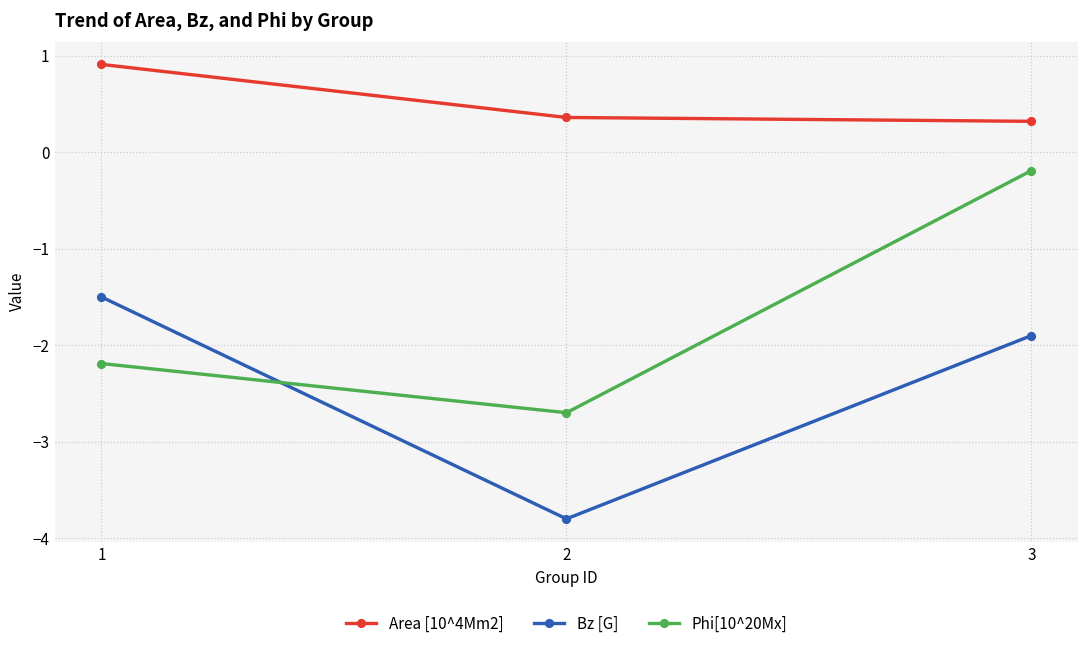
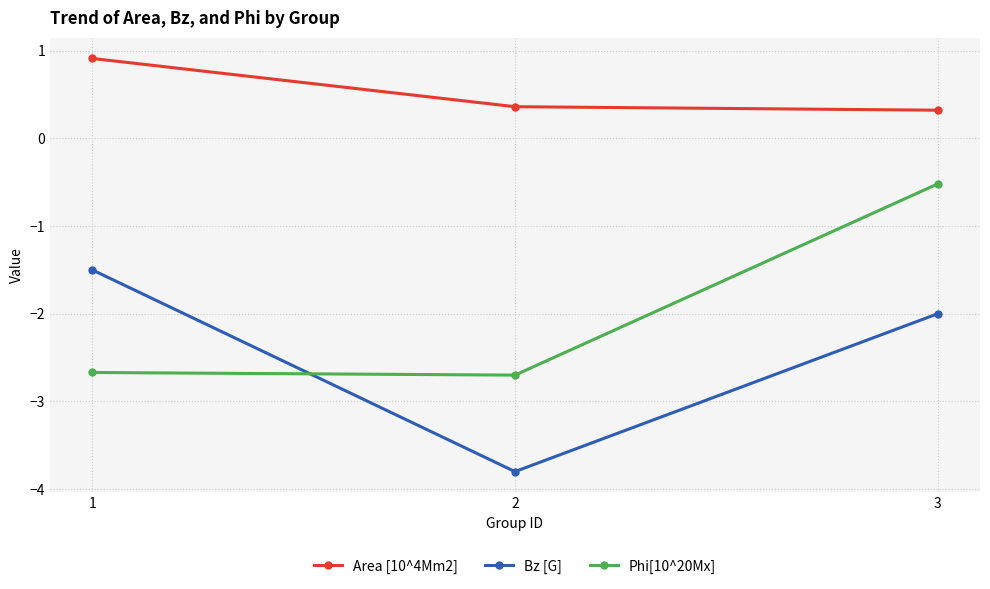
  {
    "Area [10^4Mm2]": {
      "1": 0.9,
      "2": 0.4,
      "3": 0.3
    },
    "Bz [G]": {
      "1": -1.5,
      "2": -3.8,
-     "3": -1.9
+     "3": -2.0
    },
    "Phi[10^20Mx]": {
-     "1": -2.2,
+     "1": -2.7,
      "2": -2.7,
-     "3": -0.2
+     "3": -0.5
    }
  }
